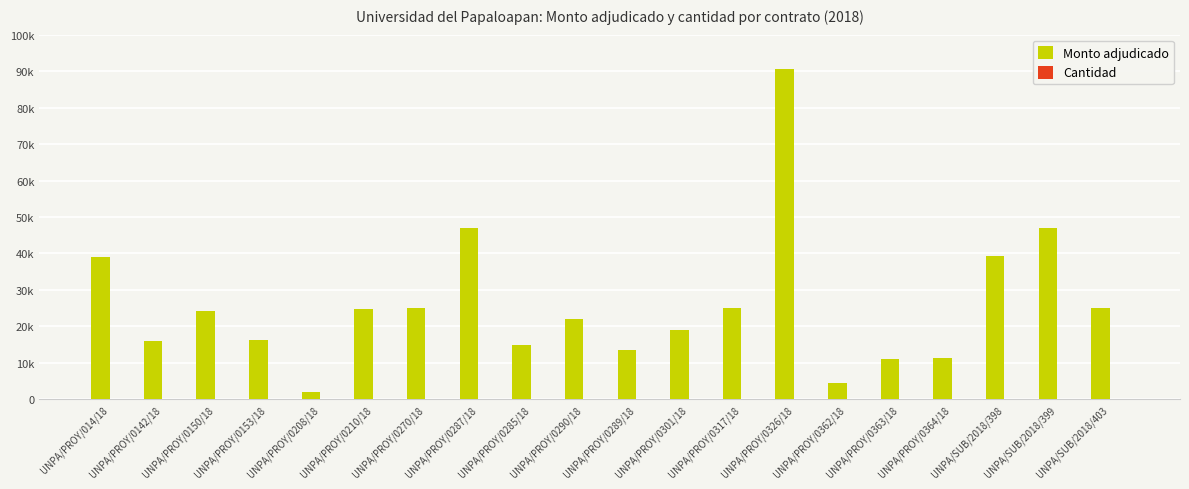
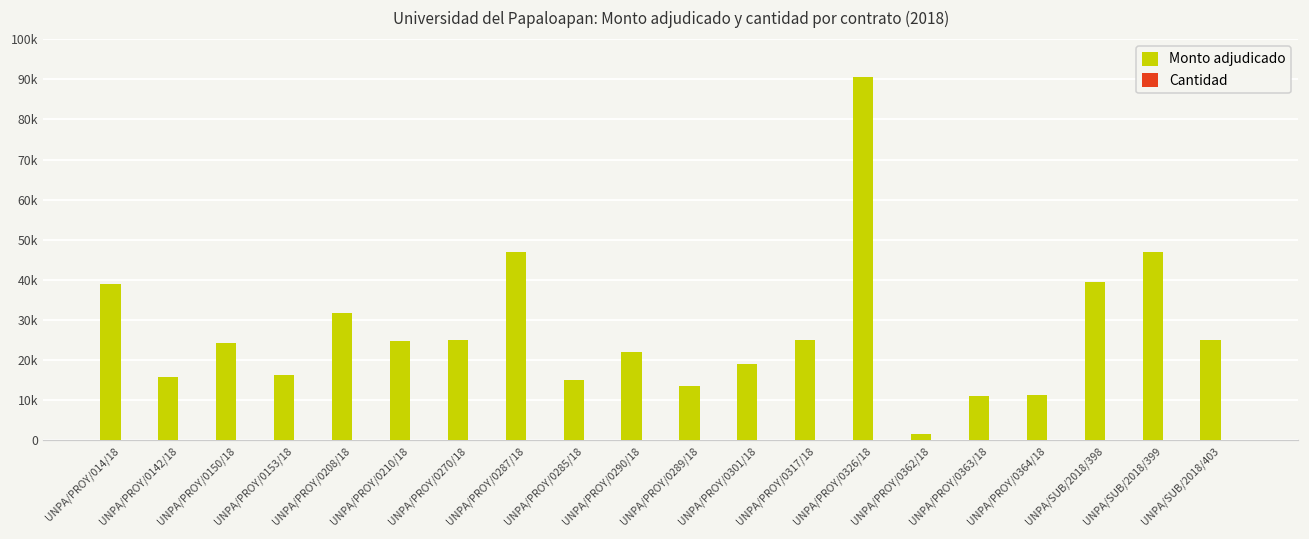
  {
    "Monto adjudicado": {
      "UNPA/PROY/014/18": 39000,
      "UNPA/PROY/0142/18": 16000,
      "UNPA/PROY/0150/18": 24000,
      "UNPA/PROY/0153/18": 16000,
-     "UNPA/PROY/0208/18": 2000,
+     "UNPA/PROY/0208/18": 32000,
      "UNPA/PROY/0210/18": 25000,
      "UNPA/PROY/0270/18": 25000,
      "UNPA/PROY/0287/18": 47000,
      "UNPA/PROY/0285/18": 15000,
      "UNPA/PROY/0290/18": 22000,
      "UNPA/PROY/0289/18": 14000,
      "UNPA/PROY/0301/18": 19000,
      "UNPA/PROY/0317/18": 25000,
      "UNPA/PROY/0326/18": 91000,
-     "UNPA/PROY/0362/18": 4000,
+     "UNPA/PROY/0362/18": 2000,
      "UNPA/PROY/0363/18": 11000,
      "UNPA/PROY/0364/18": 11000,
      "UNPA/SUB/2018/398": 39000,
      "UNPA/SUB/2018/399": 47000,
      "UNPA/SUB/2018/403": 25000
    }
  }
